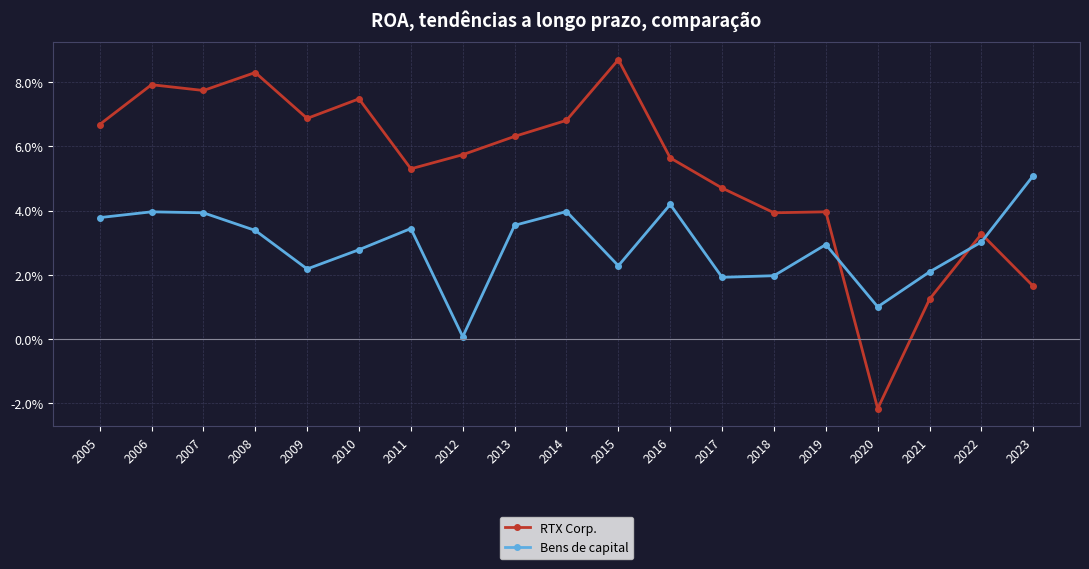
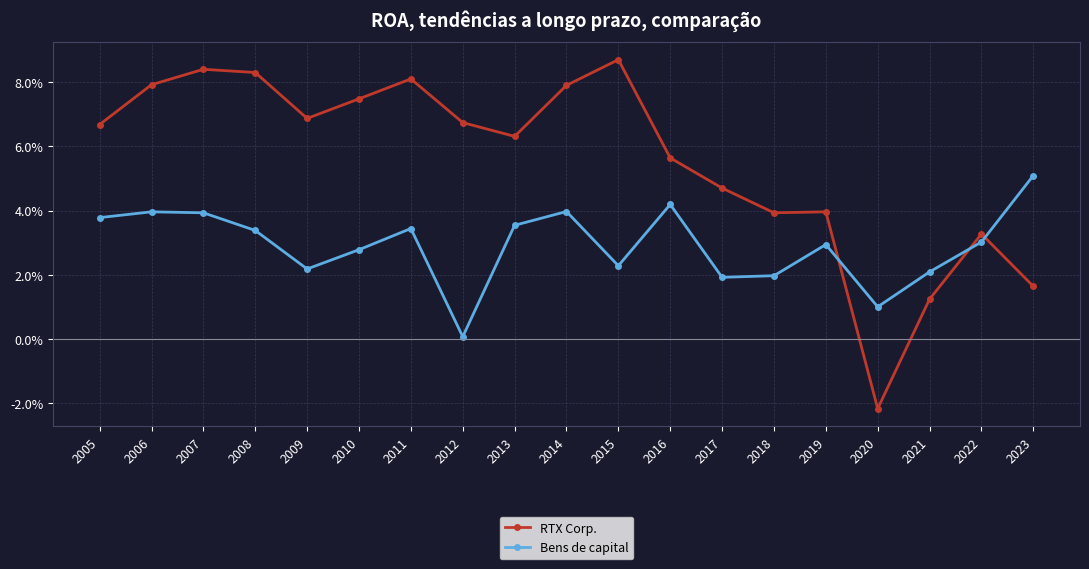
  {
    "RTX Corp.": {
      "2005": "6.7%",
      "2006": "7.9%",
-     "2007": "7.7%",
+     "2007": "8.4%",
      "2008": "8.3%",
      "2009": "6.9%",
      "2010": "7.5%",
-     "2011": "5.3%",
-     "2012": "5.7%",
+     "2011": "8.1%",
+     "2012": "6.7%",
      "2013": "6.3%",
-     "2014": "6.8%",
+     "2014": "7.9%",
      "2015": "8.7%",
      "2016": "5.6%",
      "2017": "4.7%",
      "2018": "3.9%",
      "2019": "4.0%",
      "2020": "-2.2%",
      "2021": "1.2%",
      "2022": "3.3%",
      "2023": "1.6%"
    },
    "Bens de capital": {
      "2005": "3.8%",
      "2006": "4.0%",
      "2007": "3.9%",
      "2008": "3.4%",
      "2009": "2.2%",
      "2010": "2.8%",
      "2011": "3.4%",
      "2012": "0.1%",
      "2013": "3.5%",
      "2014": "4.0%",
      "2015": "2.3%",
      "2016": "4.2%",
      "2017": "1.9%",
      "2018": "2.0%",
      "2019": "2.9%",
      "2020": "1.0%",
      "2021": "2.1%",
      "2022": "3.0%",
      "2023": "5.1%"
    }
  }
